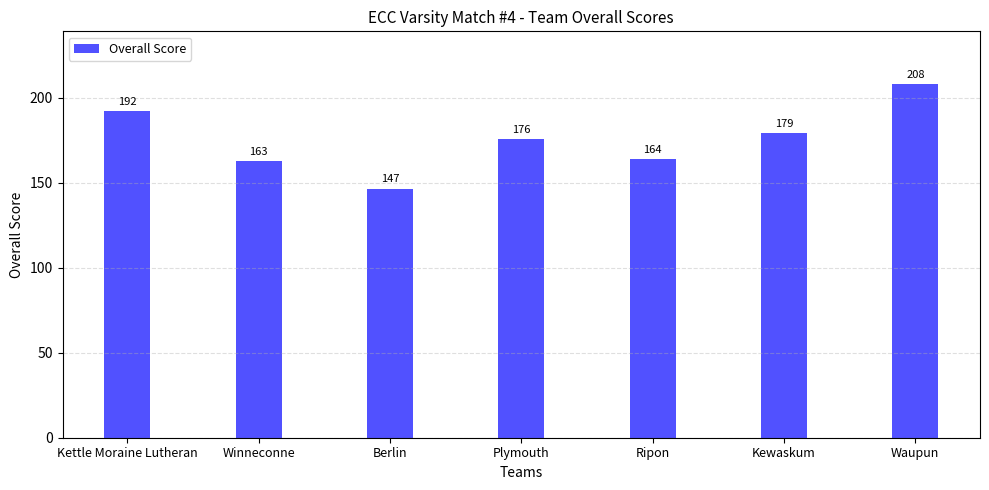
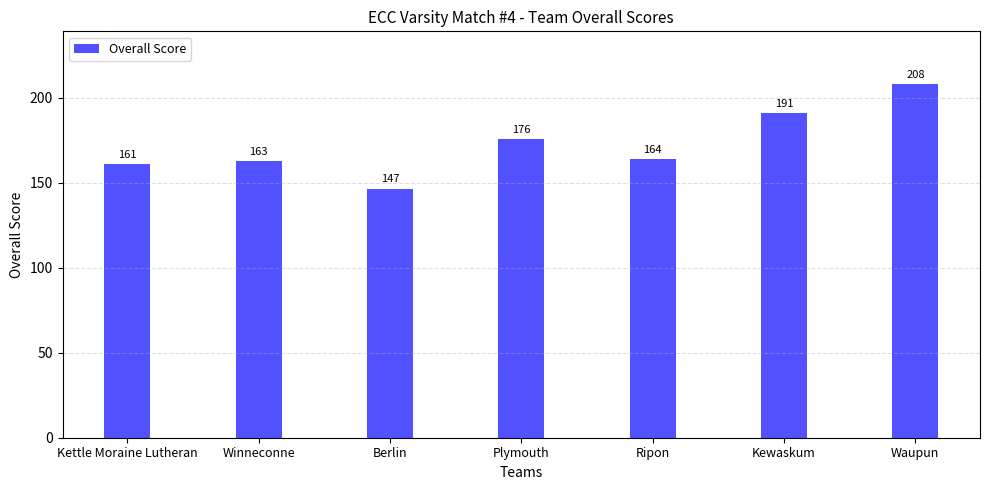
  {
-   "Kettle Moraine Lutheran": 192,
+   "Kettle Moraine Lutheran": 161,
    "Winneconne": 163,
    "Berlin": 147,
    "Plymouth": 176,
    "Ripon": 164,
-   "Kewaskum": 179,
+   "Kewaskum": 191,
    "Waupun": 208
  }
